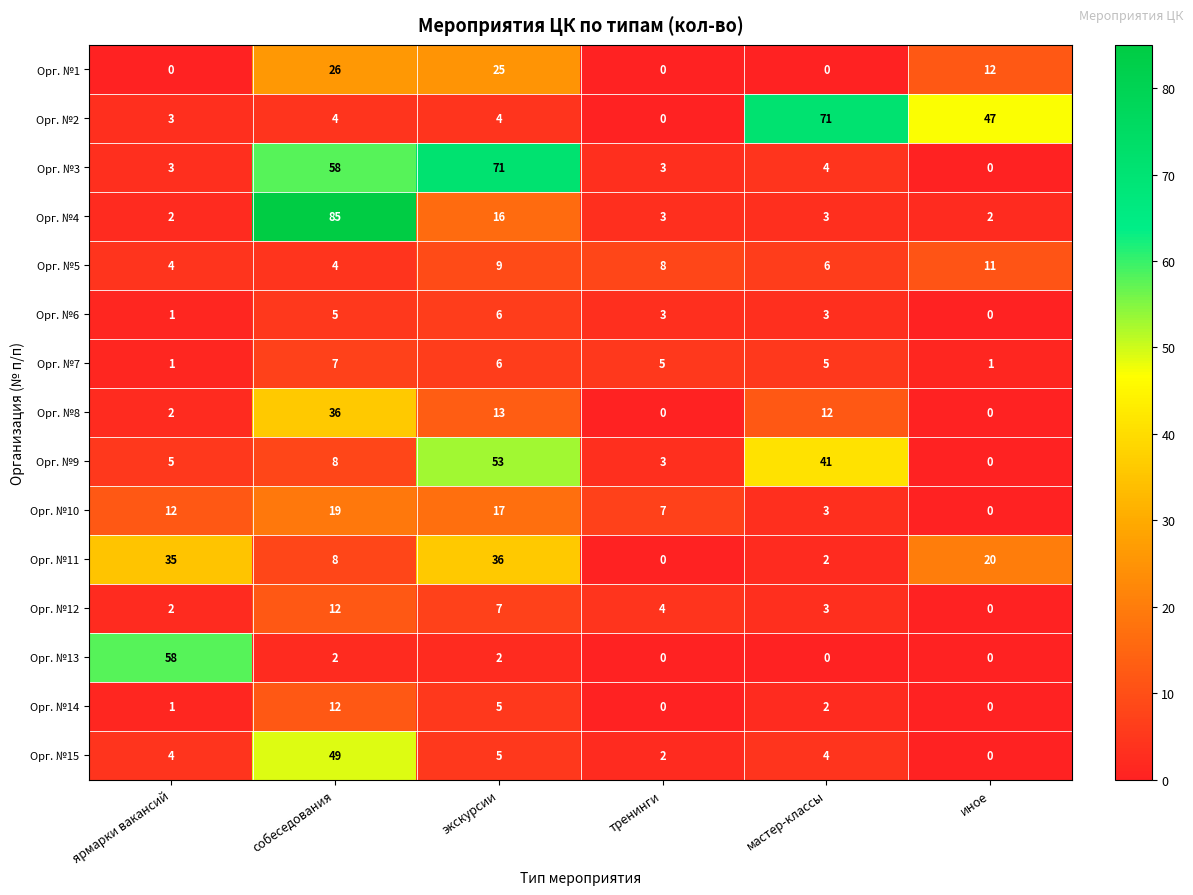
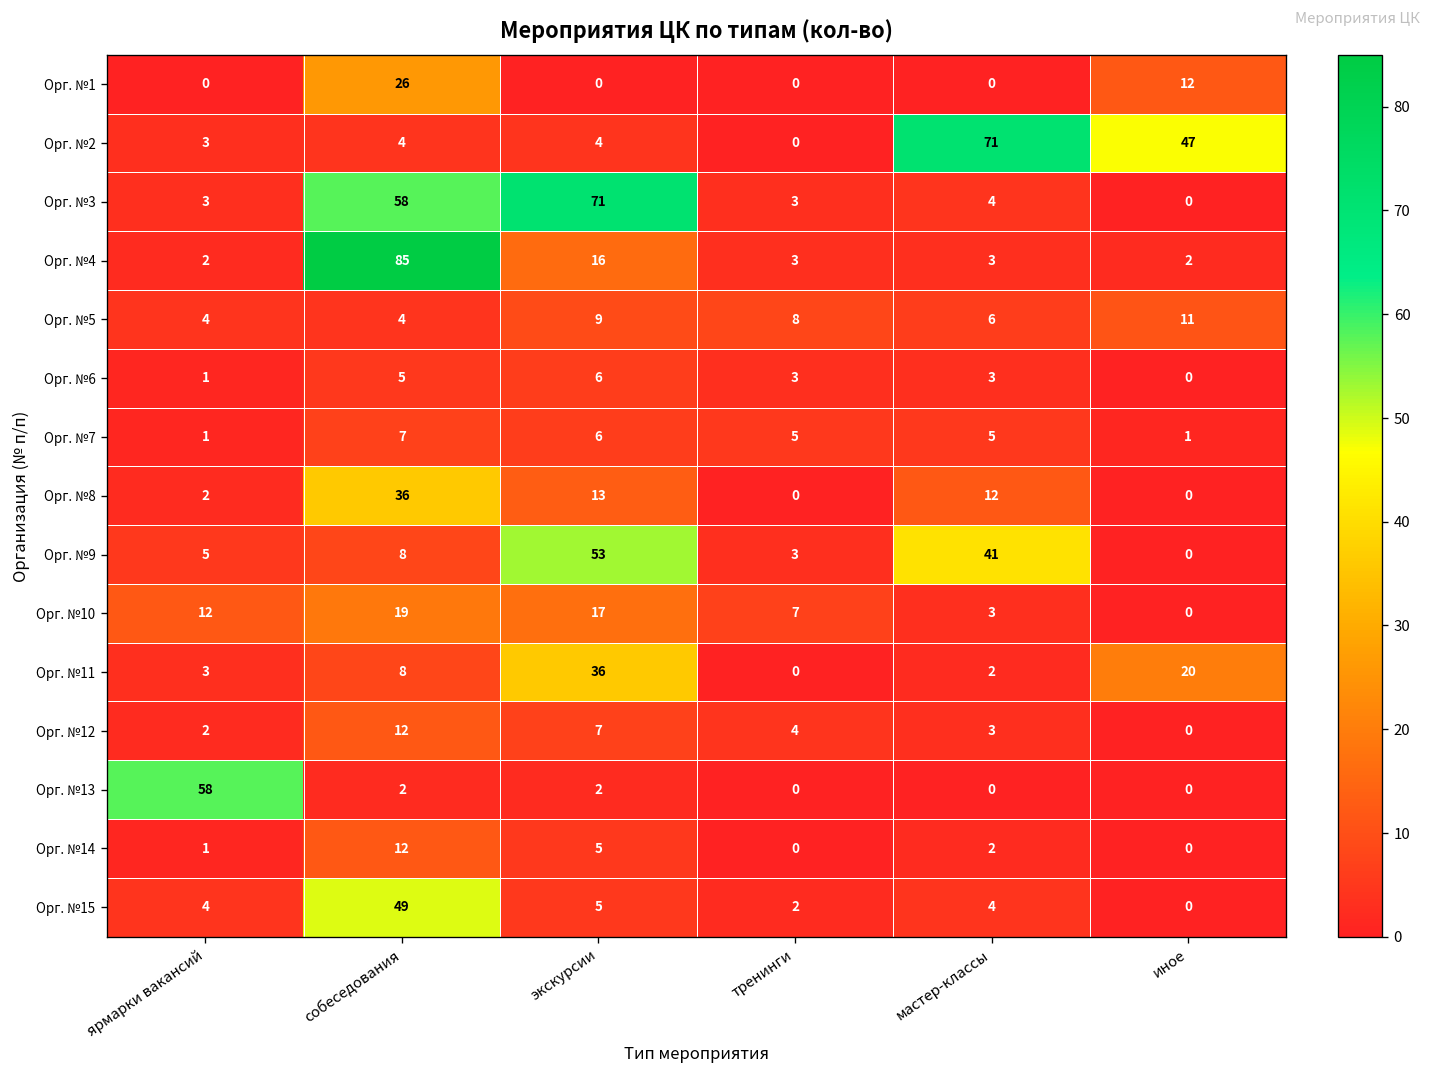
  {
    "Орг. №1": {
      "ярмарки вакансий": 0,
      "собеседования": 26,
-     "экскурсии": 25,
+     "экскурсии": 0,
      "тренинги": 0,
      "мастер-классы": 0,
      "иное": 12
    },
    "Орг. №2": {
      "ярмарки вакансий": 3,
      "собеседования": 4,
      "экскурсии": 4,
      "тренинги": 0,
      "мастер-классы": 71,
      "иное": 47
    },
    "Орг. №3": {
      "ярмарки вакансий": 3,
      "собеседования": 58,
      "экскурсии": 71,
      "тренинги": 3,
      "мастер-классы": 4,
      "иное": 0
    },
    "Орг. №4": {
      "ярмарки вакансий": 2,
      "собеседования": 85,
      "экскурсии": 16,
      "тренинги": 3,
      "мастер-классы": 3,
      "иное": 2
    },
    "Орг. №5": {
      "ярмарки вакансий": 4,
      "собеседования": 4,
      "экскурсии": 9,
      "тренинги": 8,
      "мастер-классы": 6,
      "иное": 11
    },
    "Орг. №6": {
      "ярмарки вакансий": 1,
      "собеседования": 5,
      "экскурсии": 6,
      "тренинги": 3,
      "мастер-классы": 3,
      "иное": 0
    },
    "Орг. №7": {
      "ярмарки вакансий": 1,
      "собеседования": 7,
      "экскурсии": 6,
      "тренинги": 5,
      "мастер-классы": 5,
      "иное": 1
    },
    "Орг. №8": {
      "ярмарки вакансий": 2,
      "собеседования": 36,
      "экскурсии": 13,
      "тренинги": 0,
      "мастер-классы": 12,
      "иное": 0
    },
    "Орг. №9": {
      "ярмарки вакансий": 5,
      "собеседования": 8,
      "экскурсии": 53,
      "тренинги": 3,
      "мастер-классы": 41,
      "иное": 0
    },
    "Орг. №10": {
      "ярмарки вакансий": 12,
      "собеседования": 19,
      "экскурсии": 17,
      "тренинги": 7,
      "мастер-классы": 3,
      "иное": 0
    },
    "Орг. №11": {
-     "ярмарки вакансий": 35,
+     "ярмарки вакансий": 3,
      "собеседования": 8,
      "экскурсии": 36,
      "тренинги": 0,
      "мастер-классы": 2,
      "иное": 20
    },
    "Орг. №12": {
      "ярмарки вакансий": 2,
      "собеседования": 12,
      "экскурсии": 7,
      "тренинги": 4,
      "мастер-классы": 3,
      "иное": 0
    },
    "Орг. №13": {
      "ярмарки вакансий": 58,
      "собеседования": 2,
      "экскурсии": 2,
      "тренинги": 0,
      "мастер-классы": 0,
      "иное": 0
    },
    "Орг. №14": {
      "ярмарки вакансий": 1,
      "собеседования": 12,
      "экскурсии": 5,
      "тренинги": 0,
      "мастер-классы": 2,
      "иное": 0
    },
    "Орг. №15": {
      "ярмарки вакансий": 4,
      "собеседования": 49,
      "экскурсии": 5,
      "тренинги": 2,
      "мастер-классы": 4,
      "иное": 0
    }
  }
